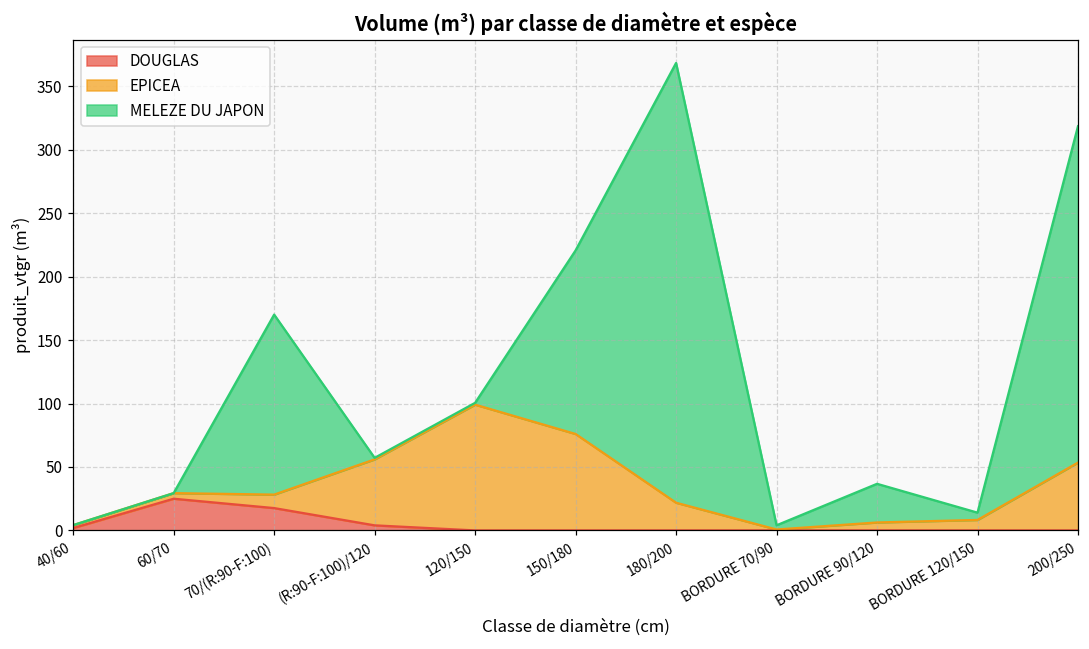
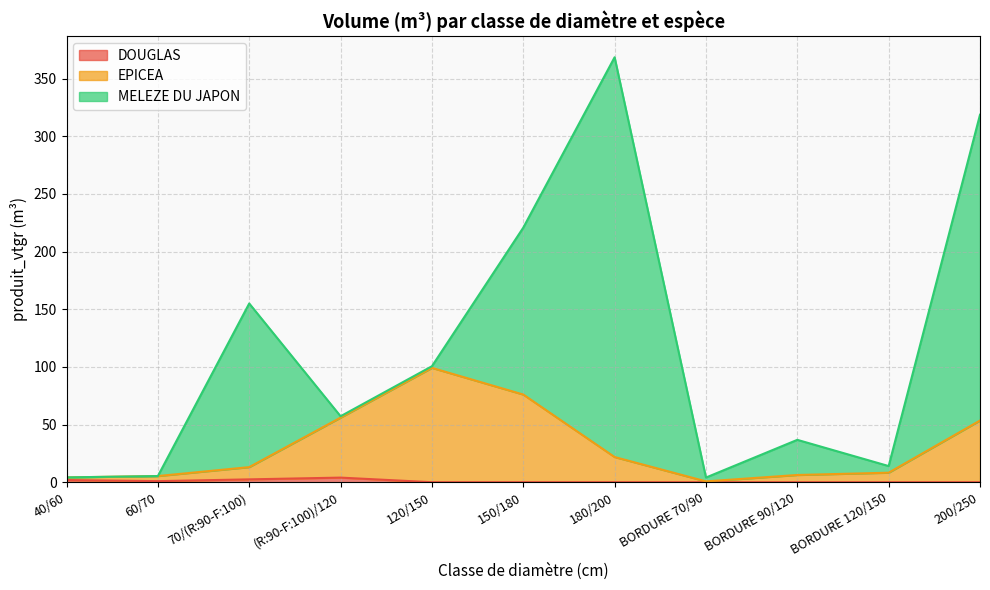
  {
    "DOUGLAS": {
      "40/60": 2,
-     "60/70": 25,
-     "70/(R:90-F:100)": 18,
+     "60/70": 1,
+     "70/(R:90-F:100)": 2,
      "(R:90-F:100)/120": 4,
      "120/150": 0,
      "150/180": 0,
      "180/200": 0,
      "BORDURE 90/120": 0,
      "BORDURE 120/150": 0,
      "200/250": 0
    },
    "EPICEA": {
      "70/(R:90-F:100)": 11,
      "150/180": 76,
      "180/200": 22,
      "BORDURE 90/120": 6,
      "BORDURE 120/150": 8,
      "200/250": 53
    },
    "MELEZE DU JAPON": {
      "70/(R:90-F:100)": 142,
      "150/180": 145,
      "180/200": 347,
      "BORDURE 70/90": 3,
      "BORDURE 90/120": 30,
      "BORDURE 120/150": 6,
      "200/250": 265
    }
  }
